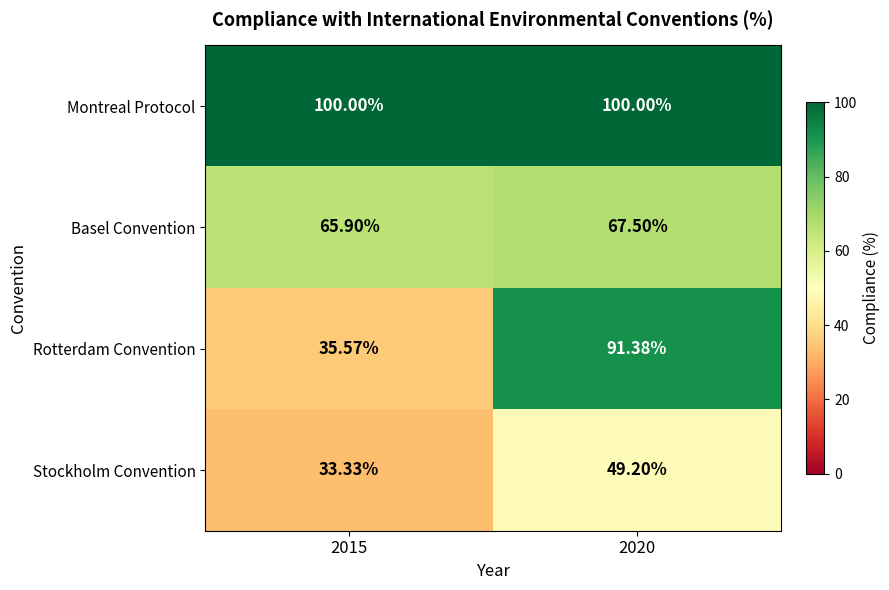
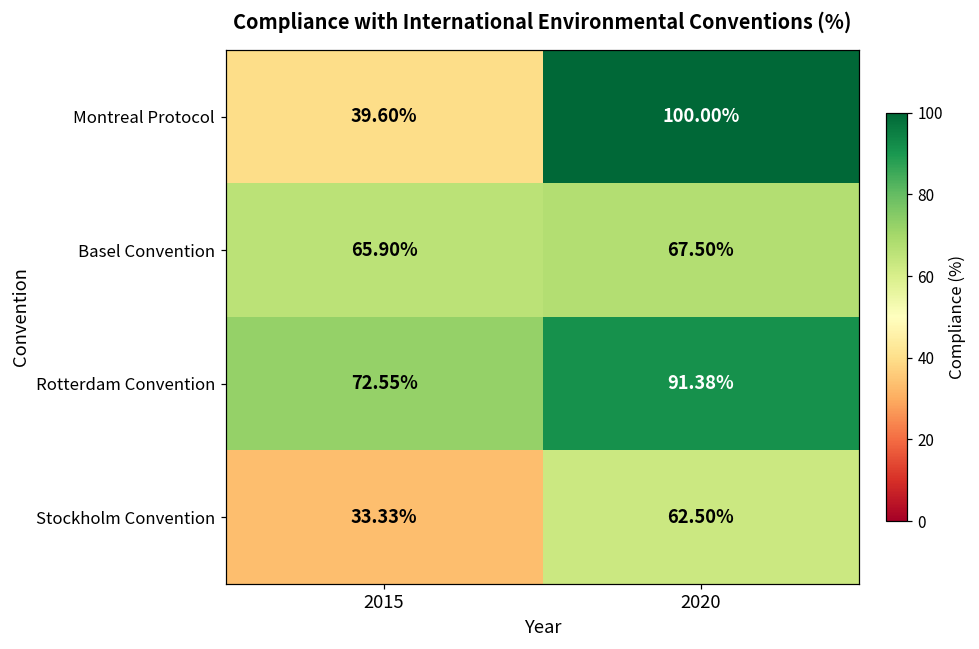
  {
    "Montreal Protocol": {
-     "2015": "100.00%",
+     "2015": "39.60%",
      "2020": "100.00%"
    },
    "Basel Convention": {
      "2015": "65.90%",
      "2020": "67.50%"
    },
    "Rotterdam Convention": {
-     "2015": "35.57%",
+     "2015": "72.55%",
      "2020": "91.38%"
    },
    "Stockholm Convention": {
      "2015": "33.33%",
-     "2020": "49.20%"
+     "2020": "62.50%"
    }
  }
